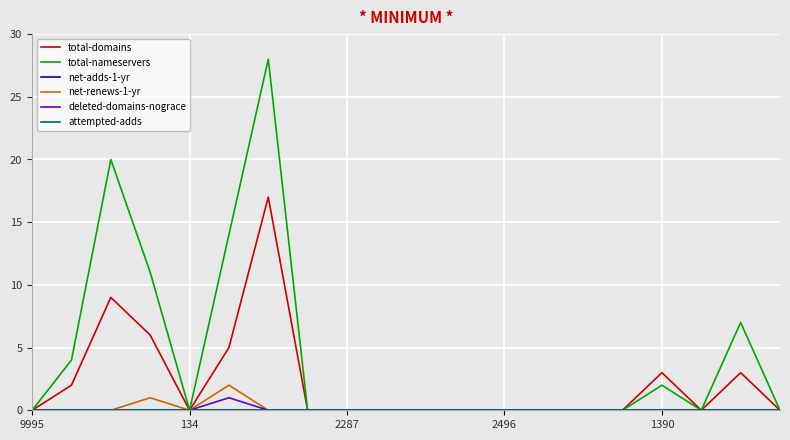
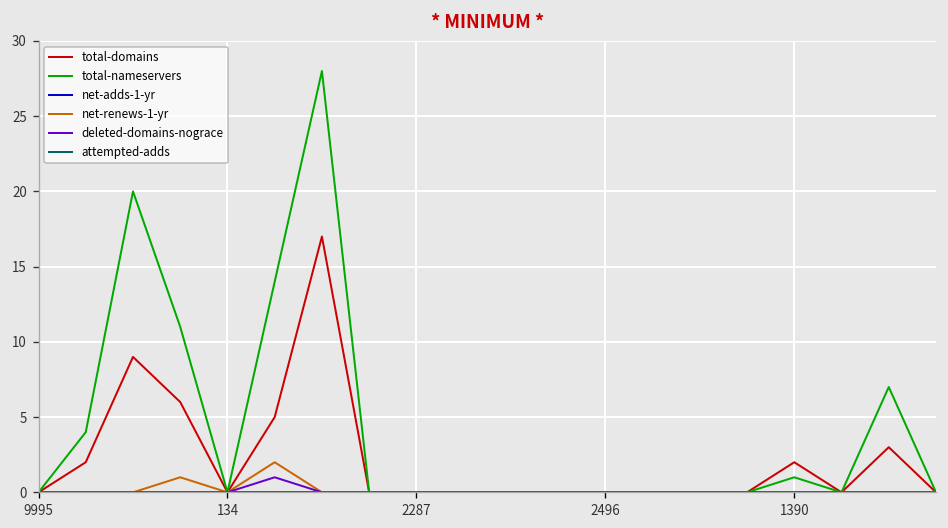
  {
    "total-domains": {
-     "1390": 3
+     "1390": 2
    },
    "total-nameservers": {
-     "1390": 2
+     "1390": 1
    }
  }
